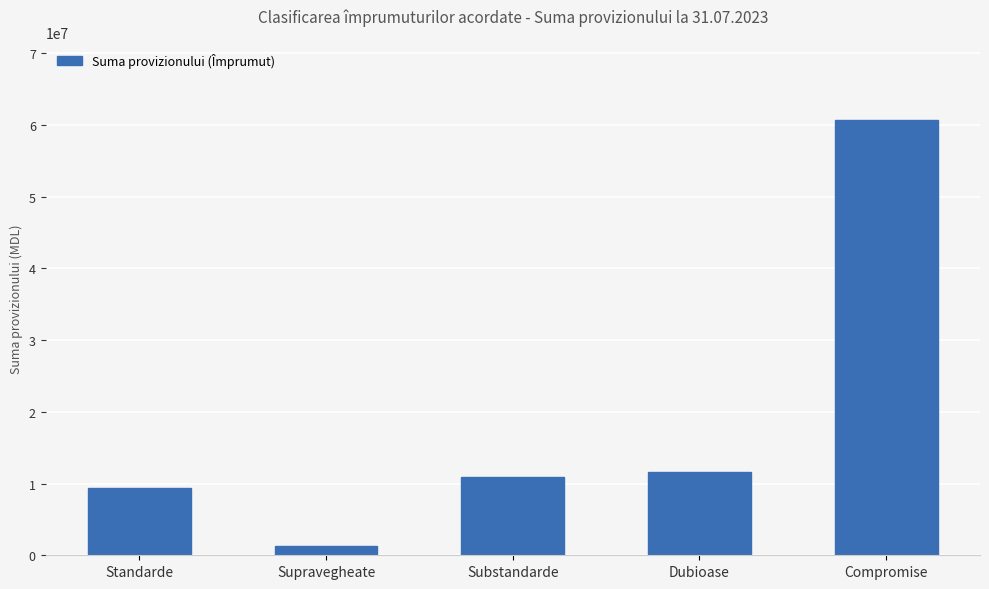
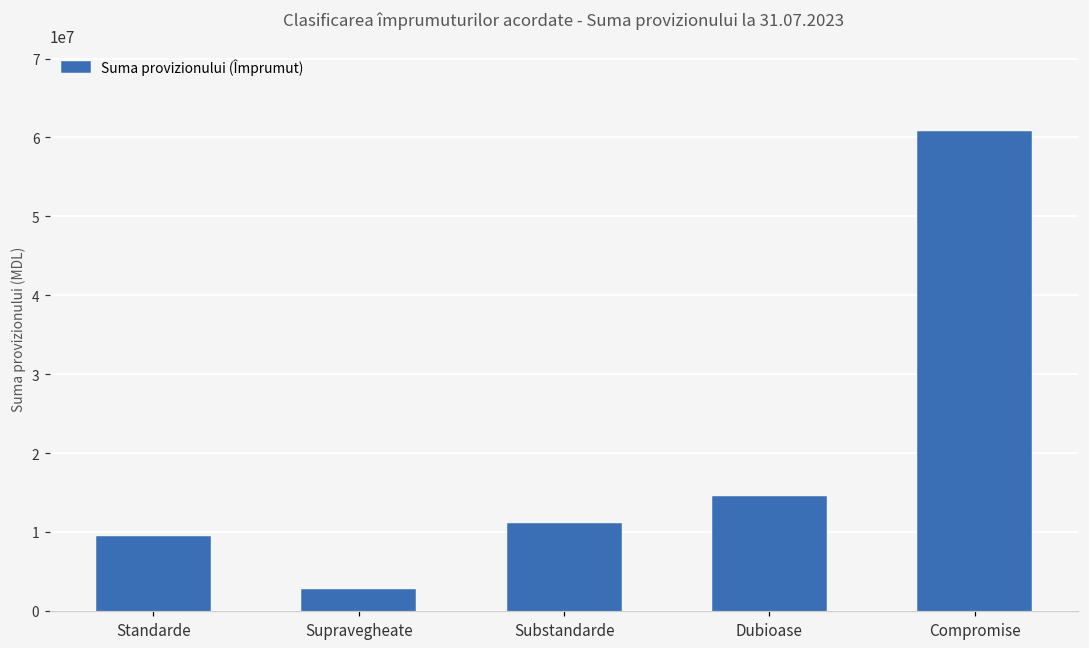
  {
    "Standarde": 9000000,
-   "Supravegheate": 1000000,
+   "Supravegheate": 3000000,
    "Substandarde": 11000000,
-   "Dubioase": 12000000,
+   "Dubioase": 14000000,
    "Compromise": 61000000
  }
